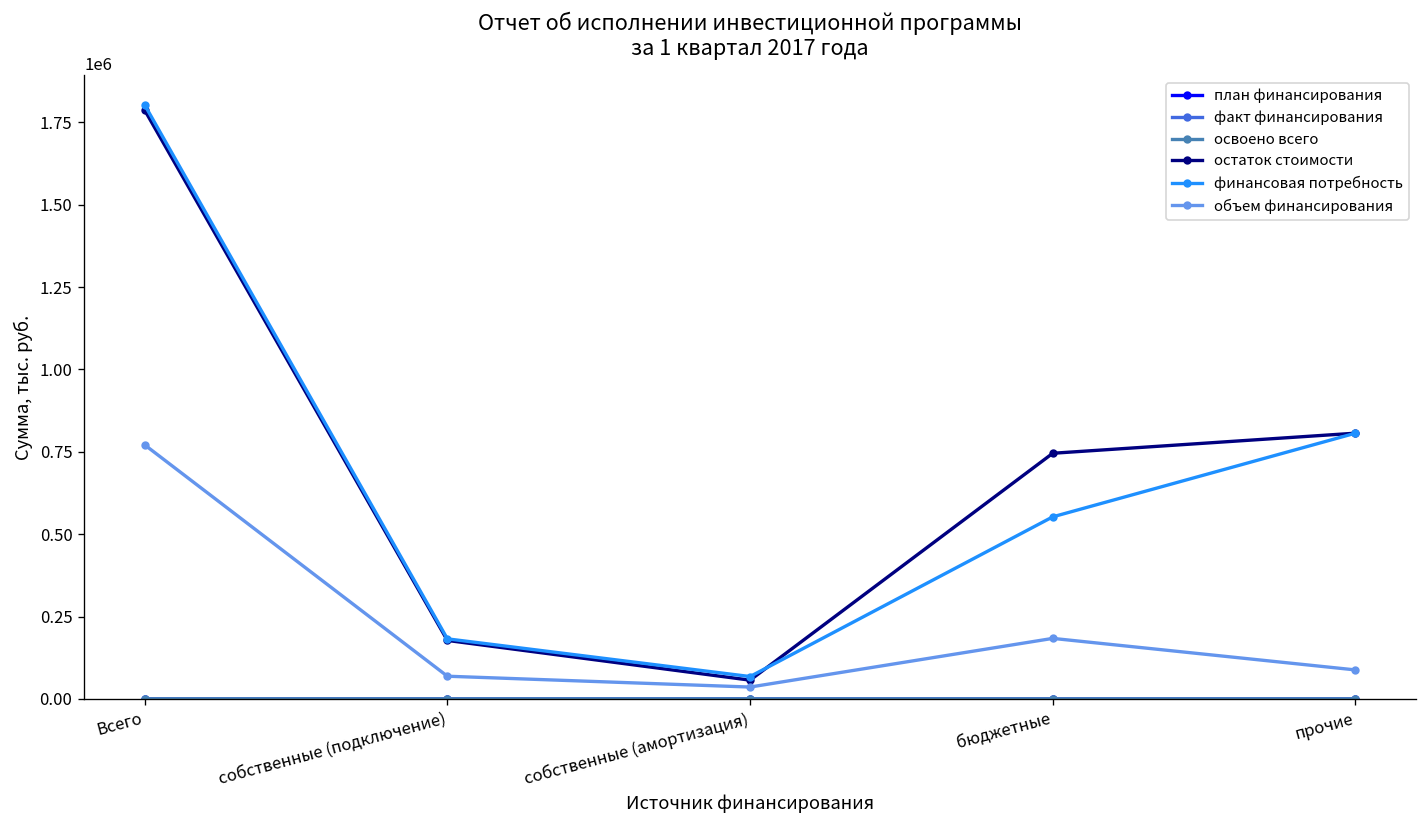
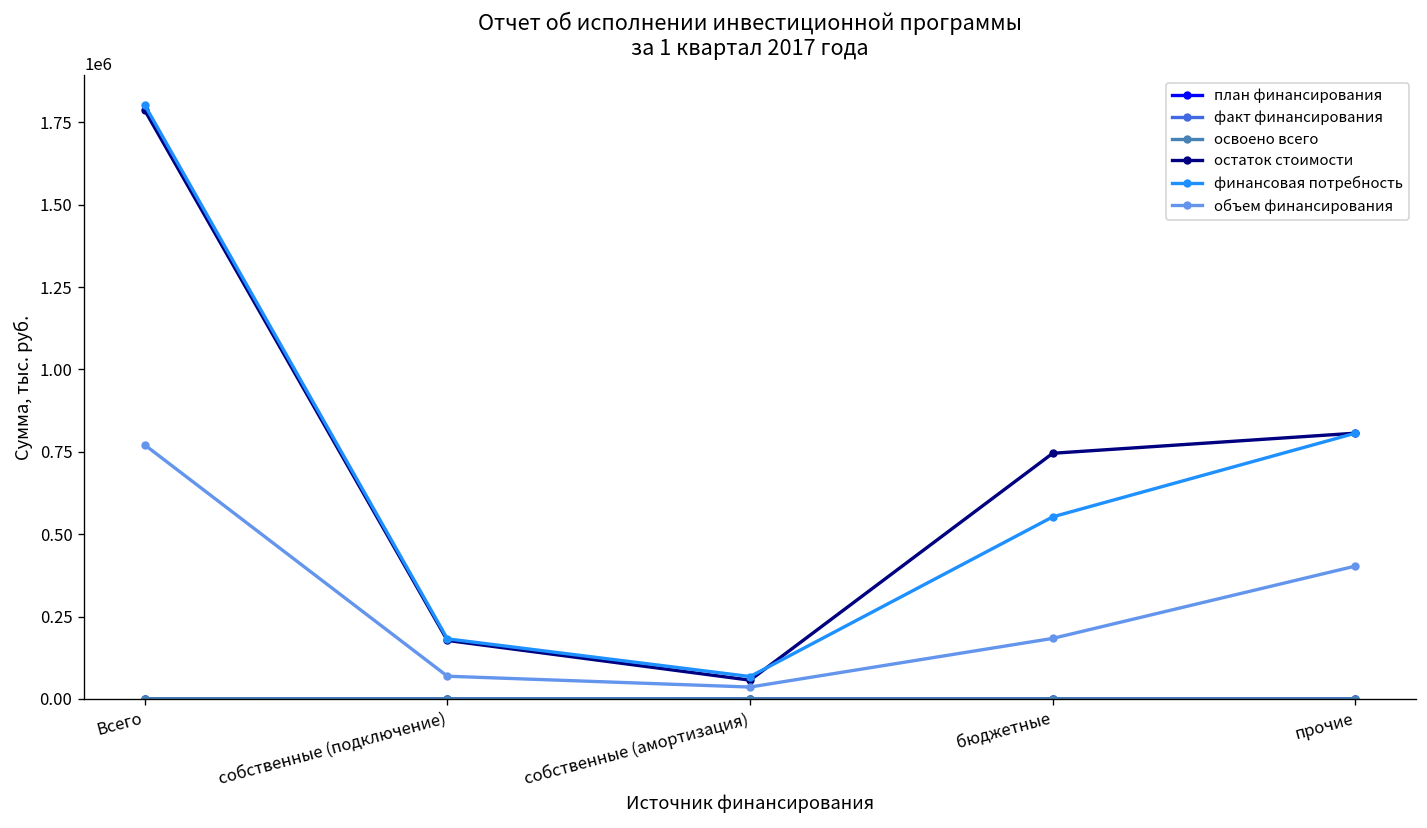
  {
    "освоено всего": {
      "Всего": 0,
      "собственные (подключение)": 0,
      "собственные (амортизация)": 0,
      "бюджетные": 0,
      "прочие": 0
    },
    "остаток стоимости": {
      "Всего": 1790000,
      "собственные (амортизация)": 60000,
      "бюджетные": 750000
    },
    "финансовая потребность": {
      "Всего": 1800000,
      "собственные (амортизация)": 70000,
      "бюджетные": 550000
    },
    "объем финансирования": {
      "Всего": 770000,
      "собственные (подключение)": 70000,
      "собственные (амортизация)": 40000,
      "бюджетные": 180000,
-     "прочие": 90000
+     "прочие": 400000
    }
  }
